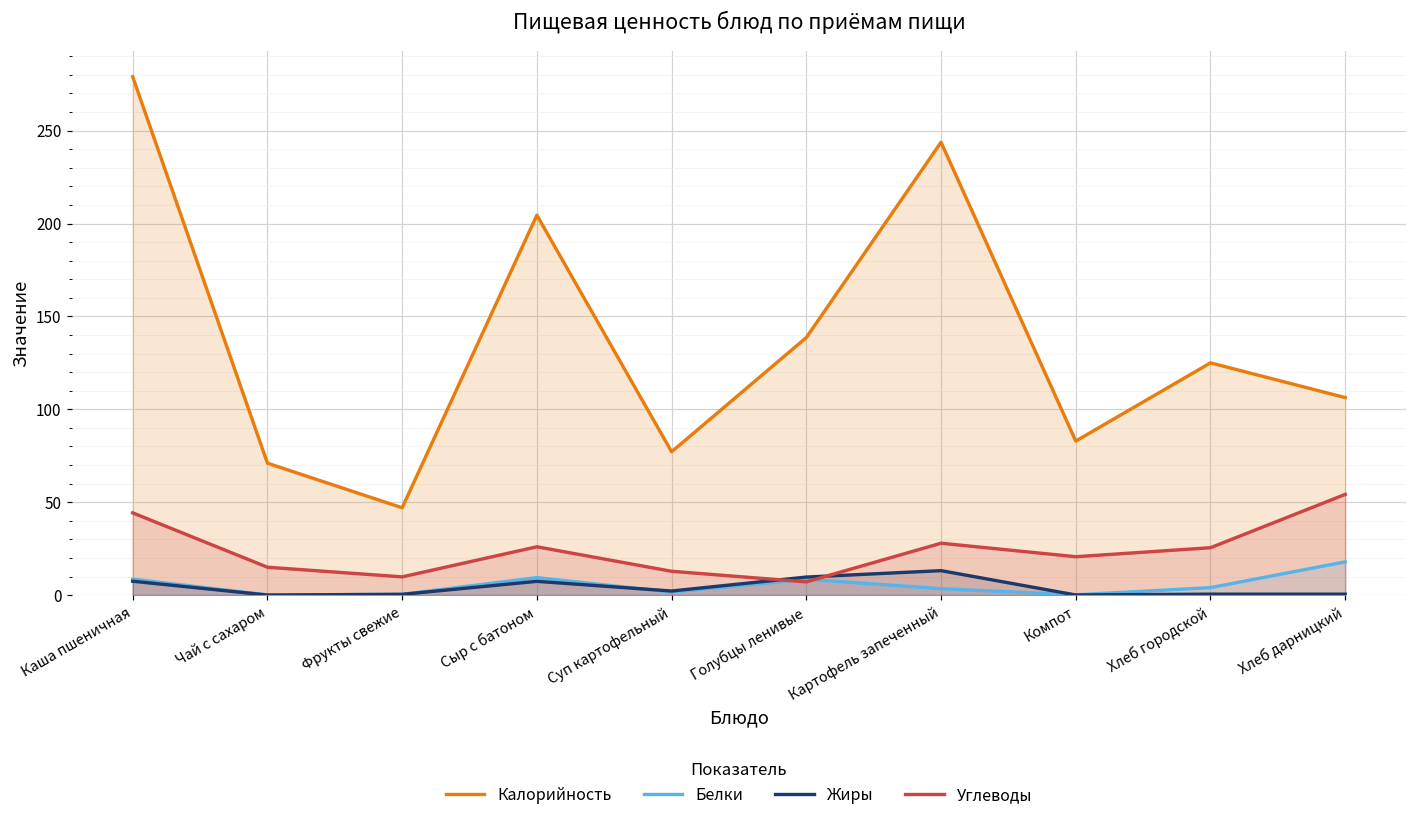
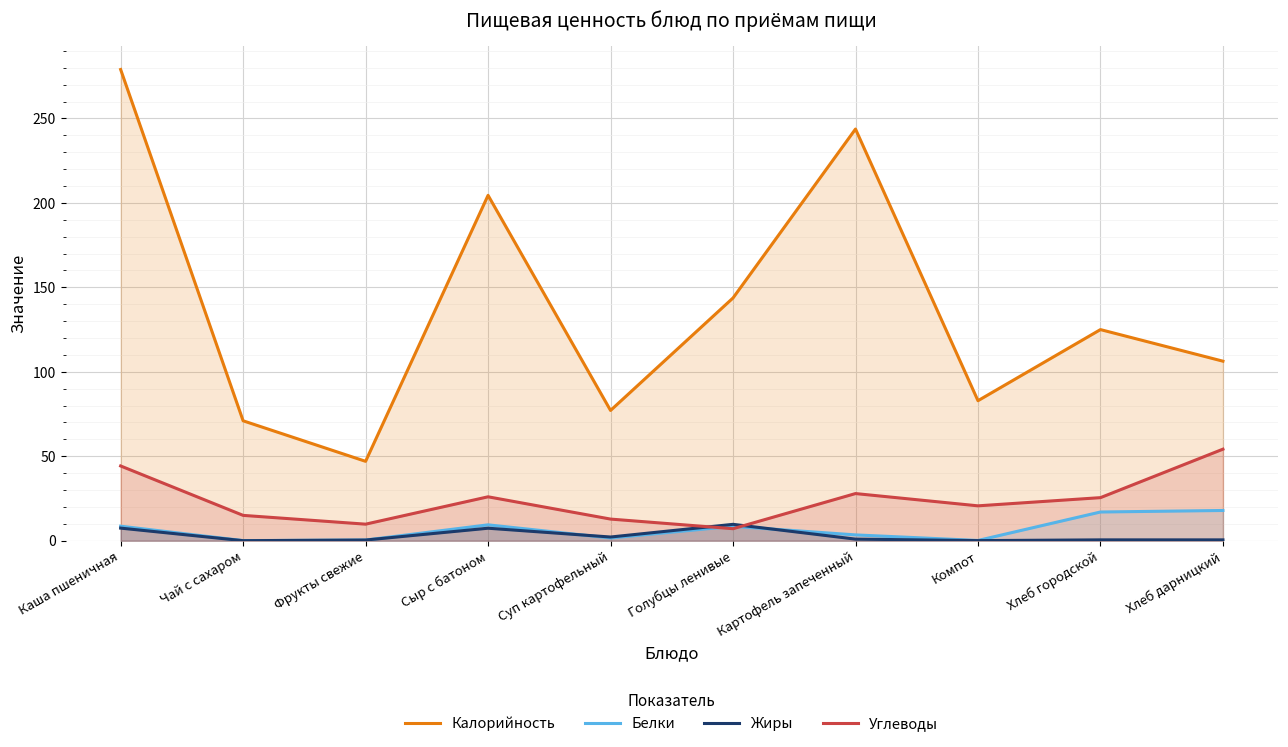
  {
    "Калорийность": {
      "Каша пшеничная": 279,
      "Чай с сахаром": 71,
      "Фрукты свежие": 47,
      "Сыр с батоном": 205,
      "Суп картофельный": 77,
-     "Голубцы ленивые": 139,
+     "Голубцы ленивые": 144,
      "Картофель запеченный": 244,
      "Компот": 83,
      "Хлеб городской": 125,
      "Хлеб дарницкий": 106
    },
    "Белки": {
      "Сыр с батоном": 9,
      "Картофель запеченный": 3,
-     "Хлеб городской": 4,
+     "Хлеб городской": 17,
      "Хлеб дарницкий": 18
    },
    "Жиры": {
      "Сыр с батоном": 7,
-     "Картофель запеченный": 13,
+     "Картофель запеченный": 1,
      "Хлеб городской": 1,
      "Хлеб дарницкий": 1
    },
    "Углеводы": {
      "Каша пшеничная": 44,
      "Чай с сахаром": 15,
      "Фрукты свежие": 10,
      "Сыр с батоном": 26,
      "Суп картофельный": 13,
      "Картофель запеченный": 28,
      "Компот": 21,
      "Хлеб городской": 26,
      "Хлеб дарницкий": 54
    }
  }
